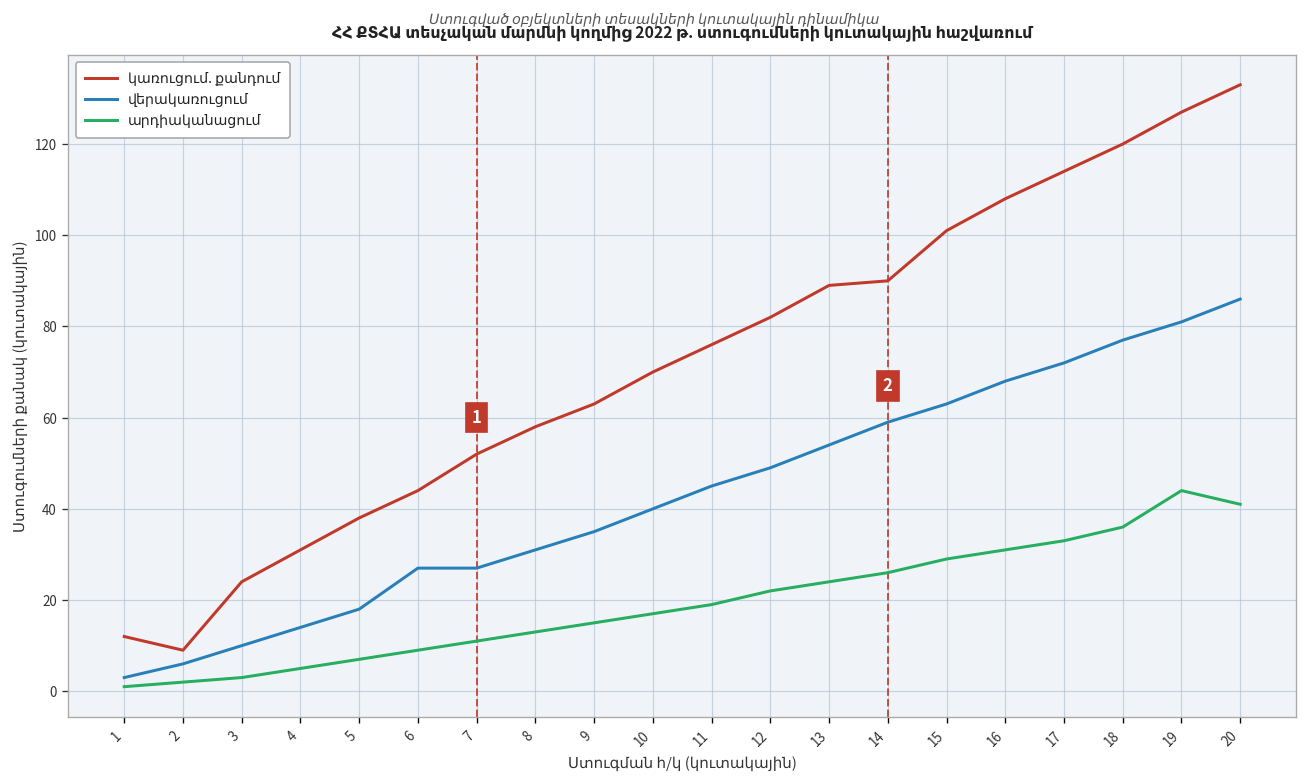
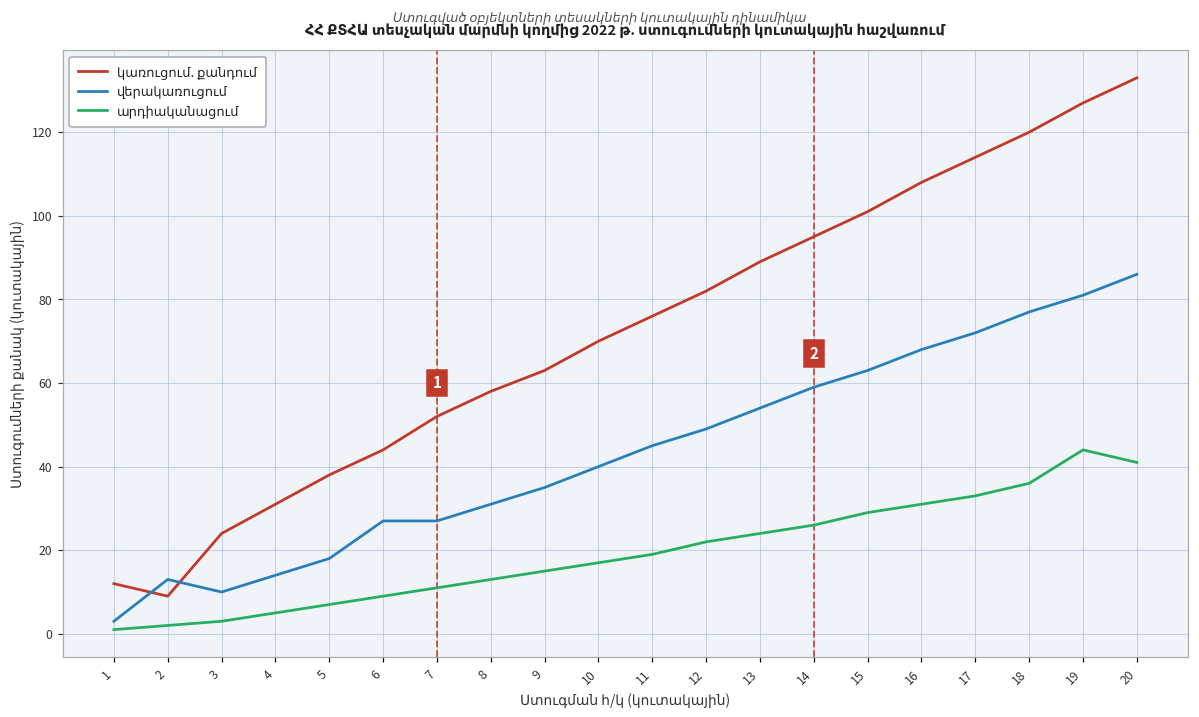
  {
    "կառուցում. քանդում": {
      "1": 12,
      "2": 9,
      "3": 24,
      "4": 31,
      "5": 38,
      "6": 44,
      "8": 58,
      "9": 63,
      "10": 70,
      "11": 76,
      "12": 82,
      "13": 89,
-     "14": 90,
+     "14": 95,
      "15": 101,
      "16": 108,
      "17": 114,
      "18": 120,
      "19": 127,
      "20": 133
    },
    "վերակառուցում": {
      "1": 3,
-     "2": 6,
+     "2": 13,
      "3": 10,
      "4": 14,
      "5": 18,
      "6": 27,
      "7": 27,
      "8": 31,
      "9": 35,
      "10": 40,
      "11": 45,
      "12": 49,
      "13": 54,
      "15": 63,
      "16": 68,
      "17": 72,
      "18": 77,
      "19": 81,
      "20": 86
    },
    "արդիականացում": {
      "1": 1,
      "2": 2,
      "3": 3,
      "4": 5,
      "5": 7,
      "6": 9,
      "7": 11,
      "8": 13,
      "9": 15,
      "10": 17,
      "11": 19,
      "12": 22,
      "13": 24,
      "14": 26,
      "15": 29,
      "16": 31,
      "17": 33,
      "18": 36,
      "19": 44,
      "20": 41
    }
  }
